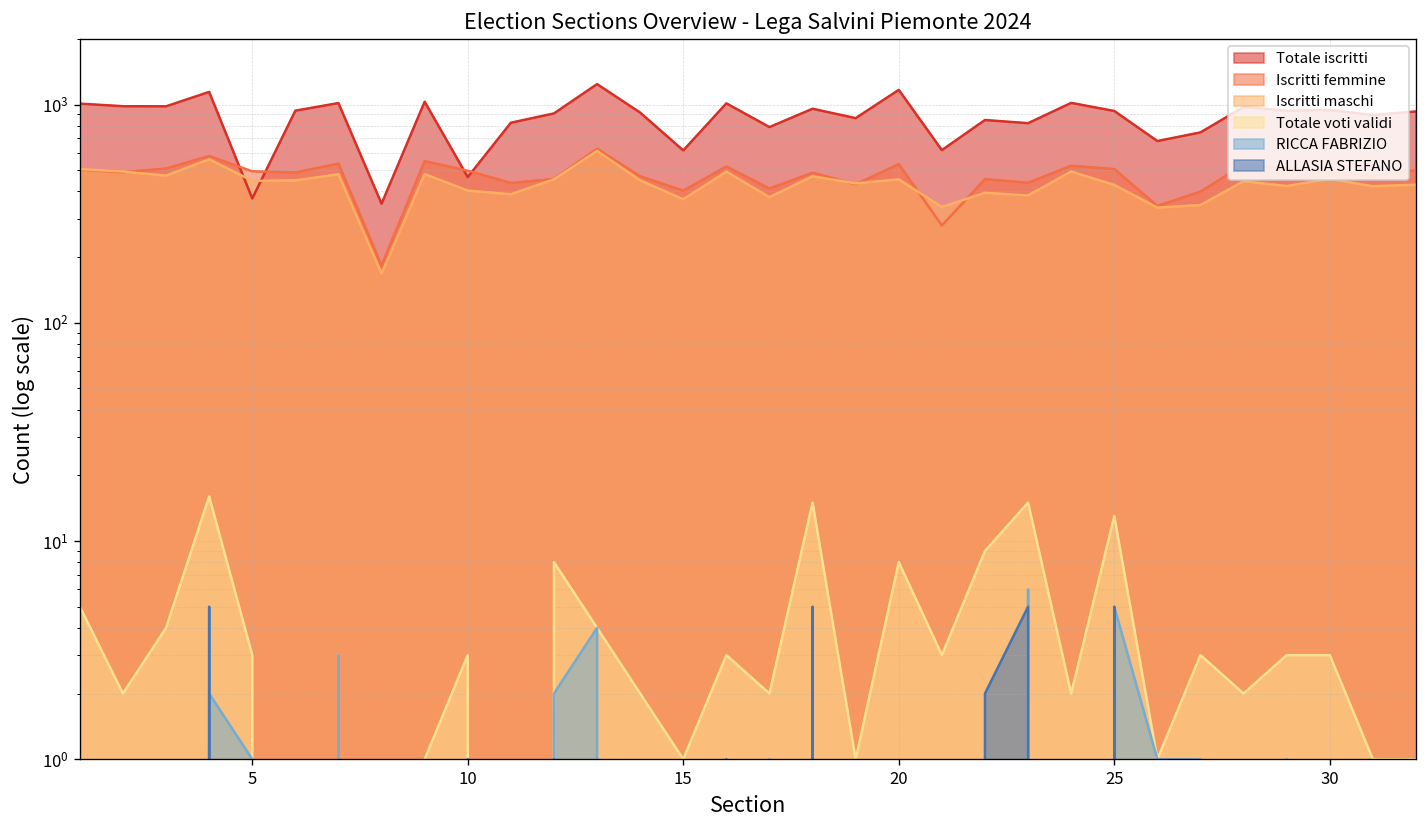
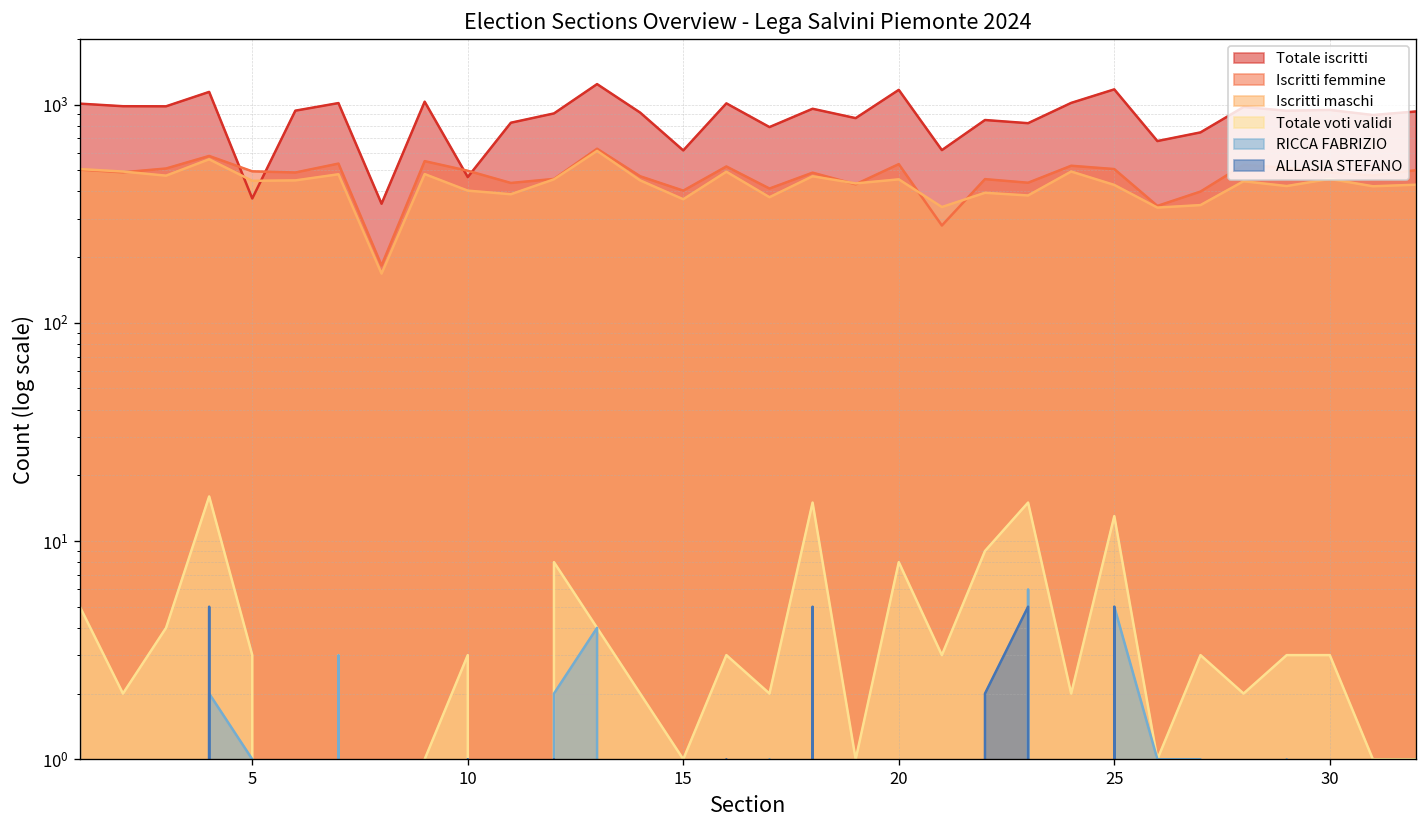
  {
    "Totale iscritti": {
      "5": 370,
      "10": 470,
      "15": 620,
      "20": 1200,
-     "25": 900
+     "25": 1200
    },
    "RICCA FABRIZIO": {
      "5": 1
    }
  }
